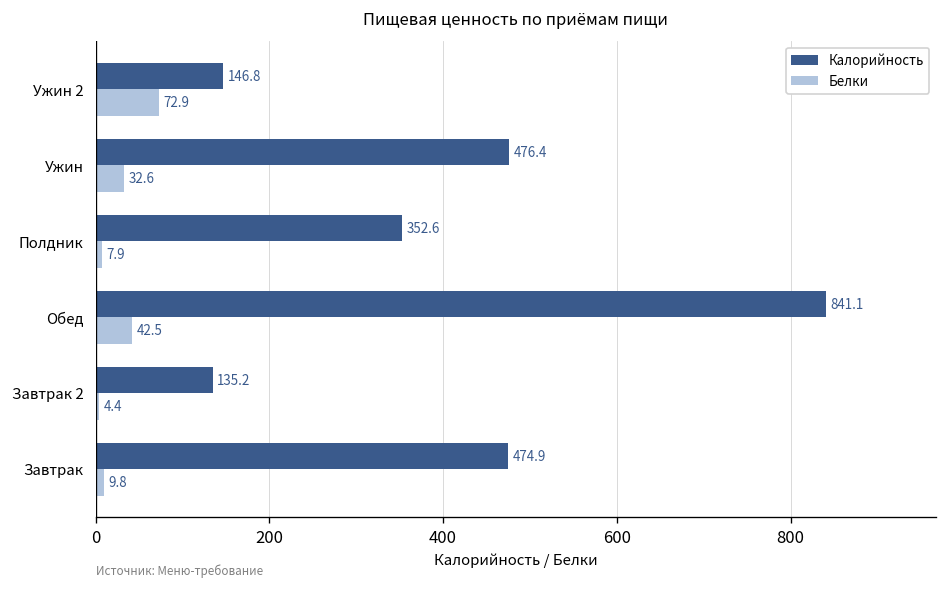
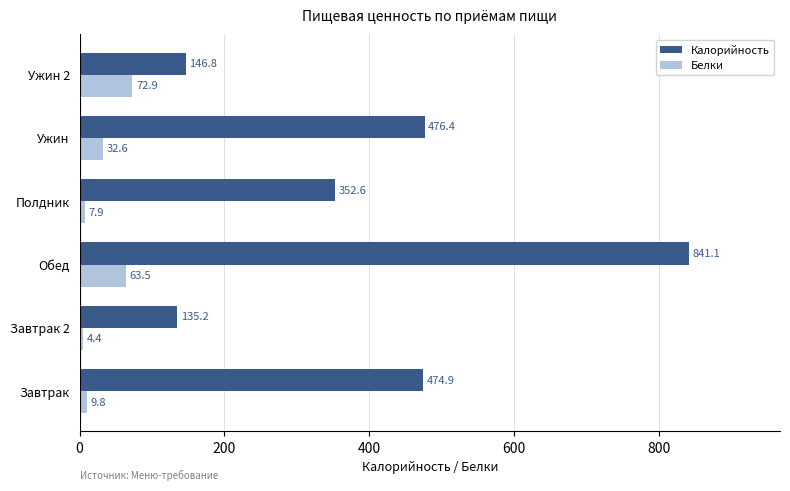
  {
    "Калорийность": {
      "Ужин 2": 146.8,
      "Ужин": 476.4,
      "Полдник": 352.6,
      "Обед": 841.1,
      "Завтрак 2": 135.2,
      "Завтрак": 474.9
    },
    "Белки": {
      "Ужин 2": 72.9,
      "Ужин": 32.6,
      "Полдник": 7.9,
-     "Обед": 42.5,
+     "Обед": 63.5,
      "Завтрак 2": 4.4,
      "Завтрак": 9.8
    }
  }
